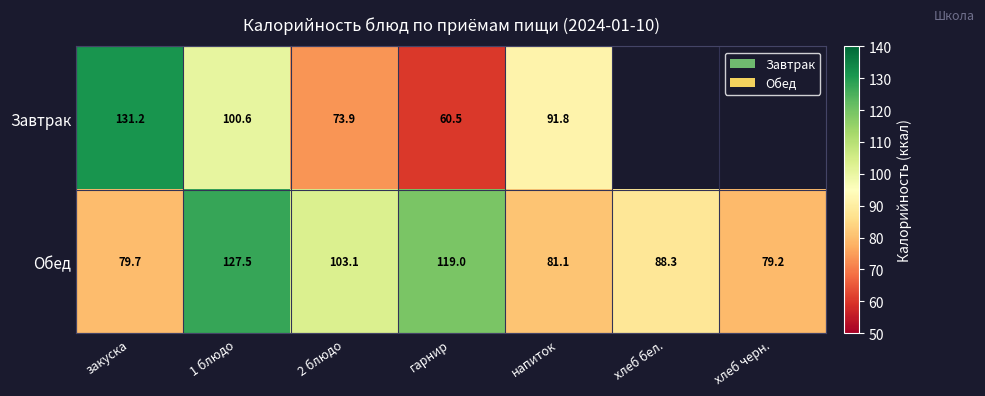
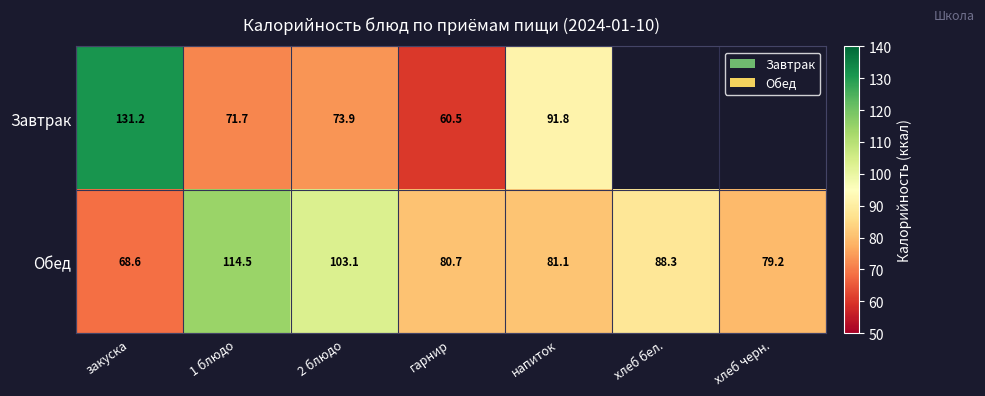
  {
    "Завтрак": {
      "закуска": 131.2,
-     "1 блюдо": 100.6,
+     "1 блюдо": 71.7,
      "2 блюдо": 73.9,
      "гарнир": 60.5,
      "напиток": 91.8
    },
    "Обед": {
-     "закуска": 79.7,
-     "1 блюдо": 127.5,
+     "закуска": 68.6,
+     "1 блюдо": 114.5,
      "2 блюдо": 103.1,
-     "гарнир": 119.0,
+     "гарнир": 80.7,
      "напиток": 81.1,
      "хлеб бел.": 88.3,
      "хлеб черн.": 79.2
    }
  }
